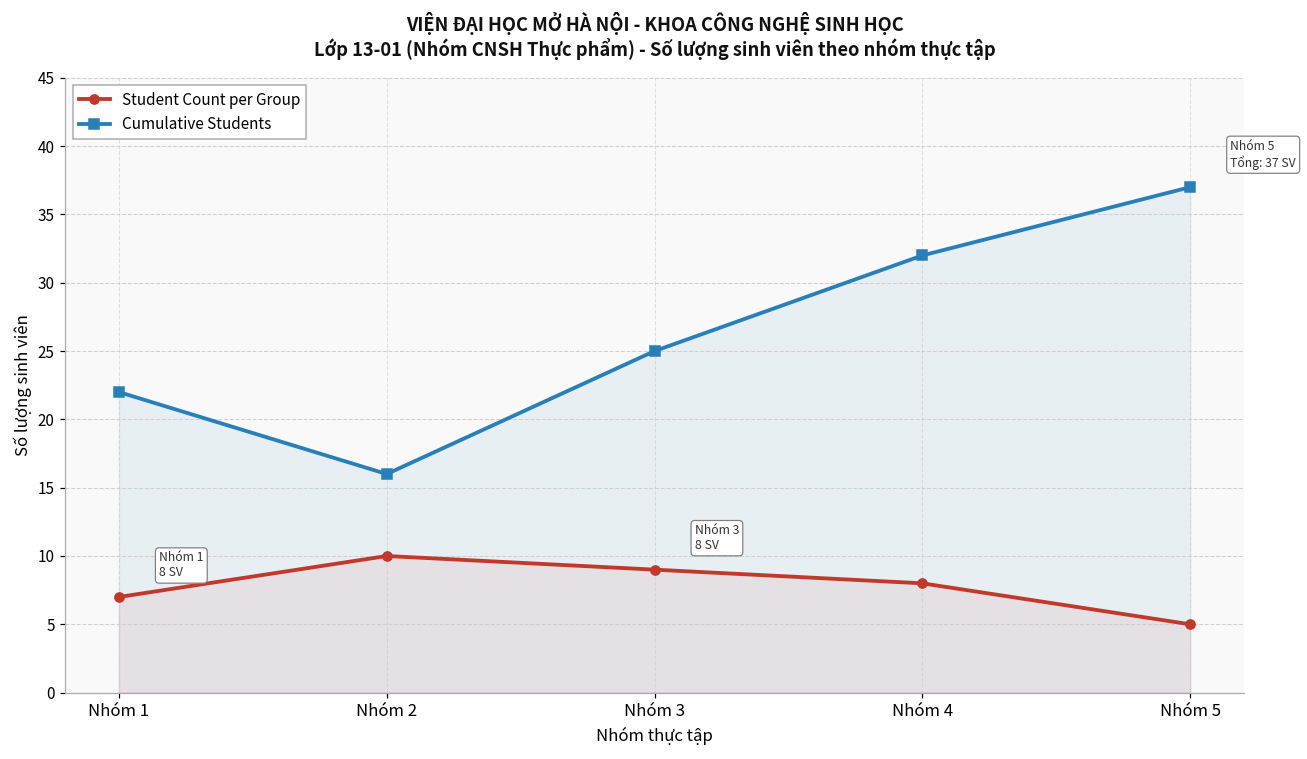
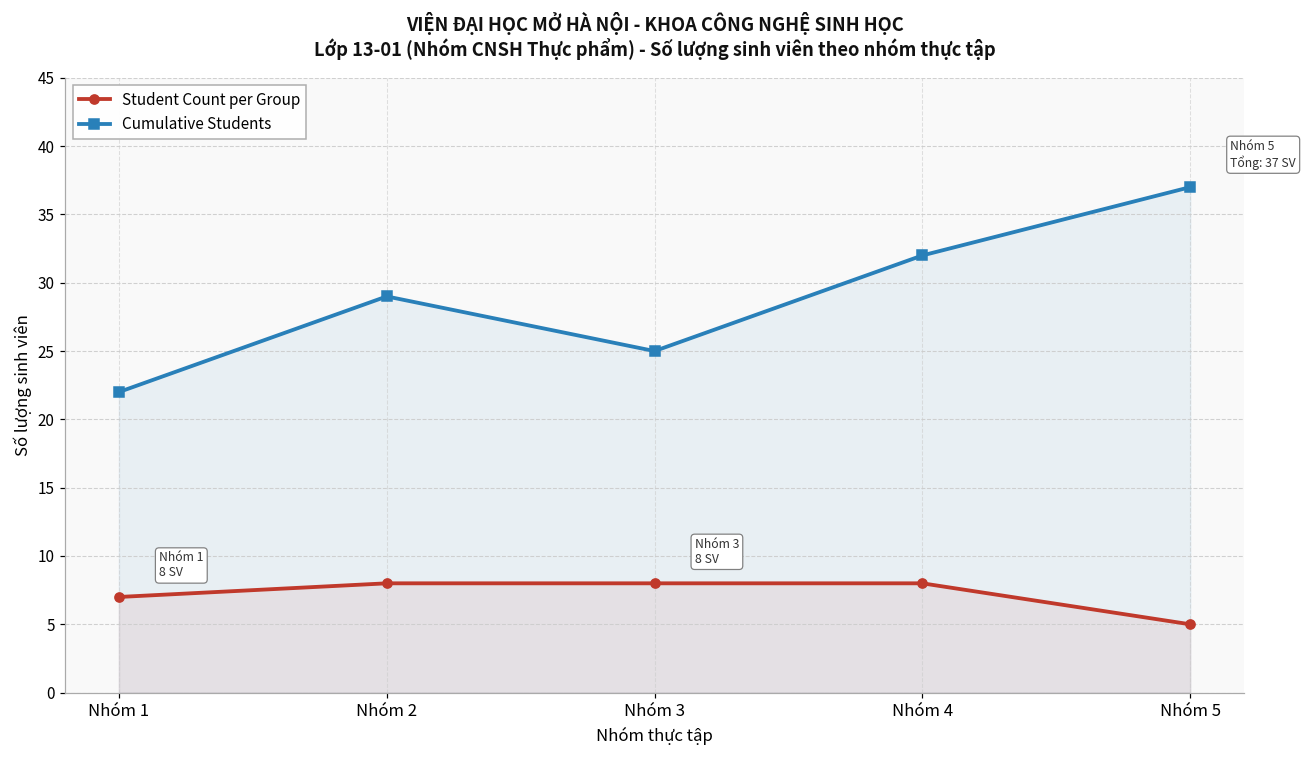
  {
    "Student Count per Group": {
      "Nhóm 1": 7,
-     "Nhóm 2": 10,
-     "Nhóm 3": 9,
+     "Nhóm 2": 8,
+     "Nhóm 3": 8,
      "Nhóm 4": 8,
      "Nhóm 5": 5
    },
    "Cumulative Students": {
      "Nhóm 1": 22,
-     "Nhóm 2": 16,
+     "Nhóm 2": 29,
      "Nhóm 3": 25,
      "Nhóm 4": 32,
      "Nhóm 5": 37
    }
  }
